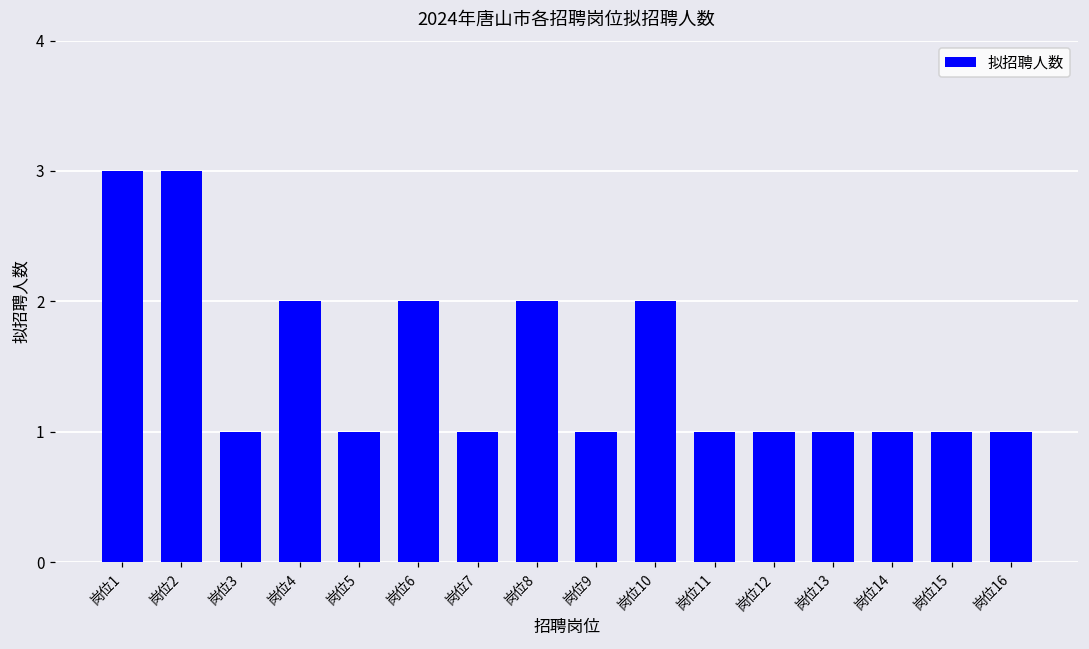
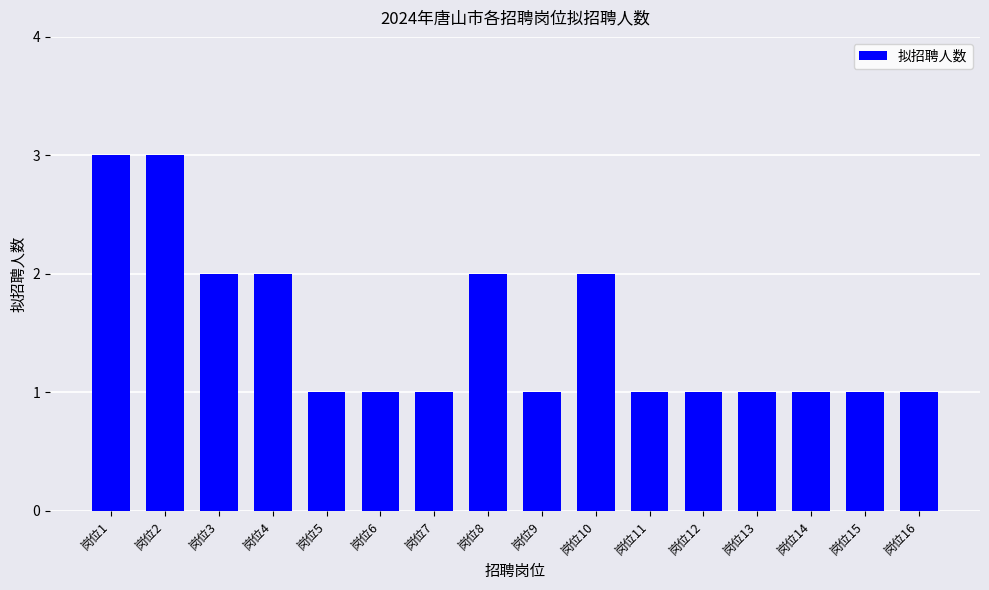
  {
    "岗位1": 3,
    "岗位2": 3,
-   "岗位3": 1,
+   "岗位3": 2,
    "岗位4": 2,
    "岗位5": 1,
-   "岗位6": 2,
+   "岗位6": 1,
    "岗位7": 1,
    "岗位8": 2,
    "岗位9": 1,
    "岗位10": 2,
    "岗位11": 1,
    "岗位12": 1,
    "岗位13": 1,
    "岗位14": 1,
    "岗位15": 1,
    "岗位16": 1
  }
